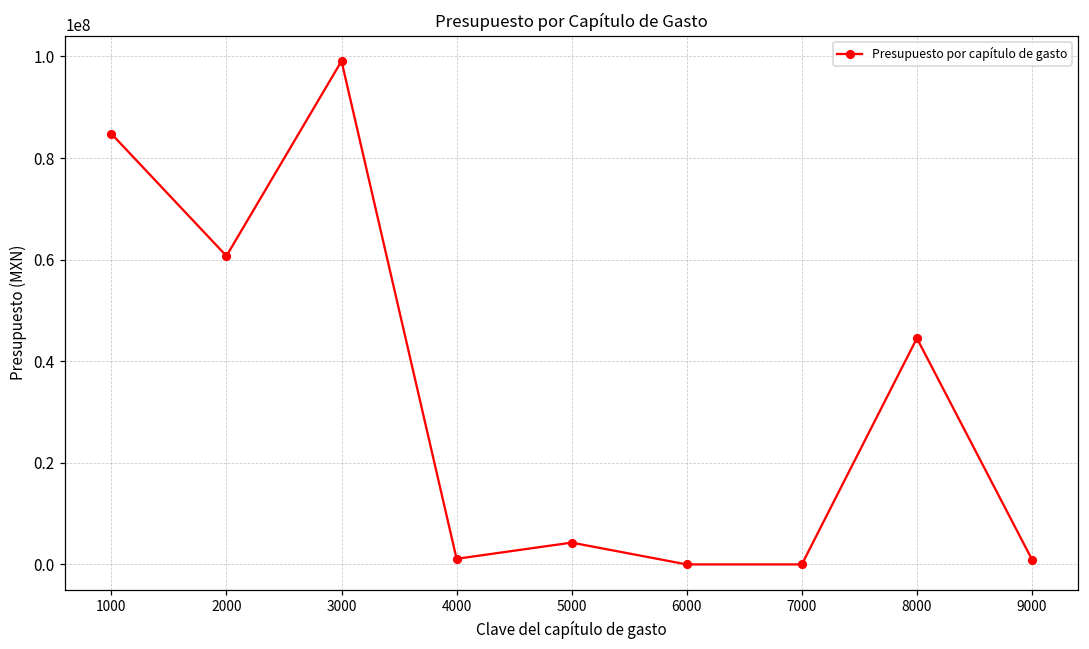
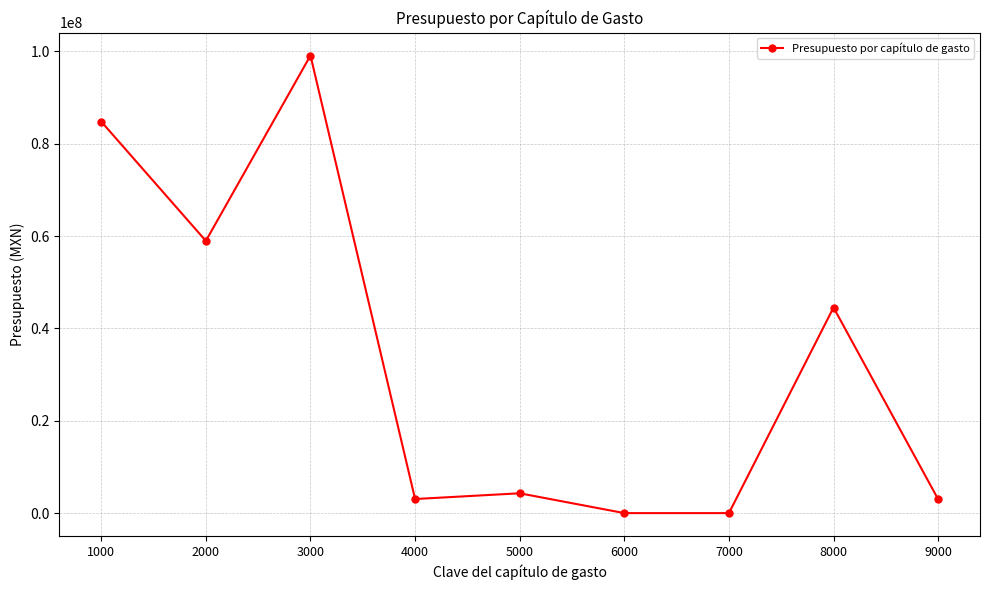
  {
    "1000": 85000000,
-   "2000": 61000000,
+   "2000": 59000000,
    "3000": 99000000,
-   "4000": 1000000,
+   "4000": 3000000,
    "5000": 4000000,
    "6000": 0,
    "7000": 0,
    "8000": 45000000,
-   "9000": 1000000
+   "9000": 3000000
  }
